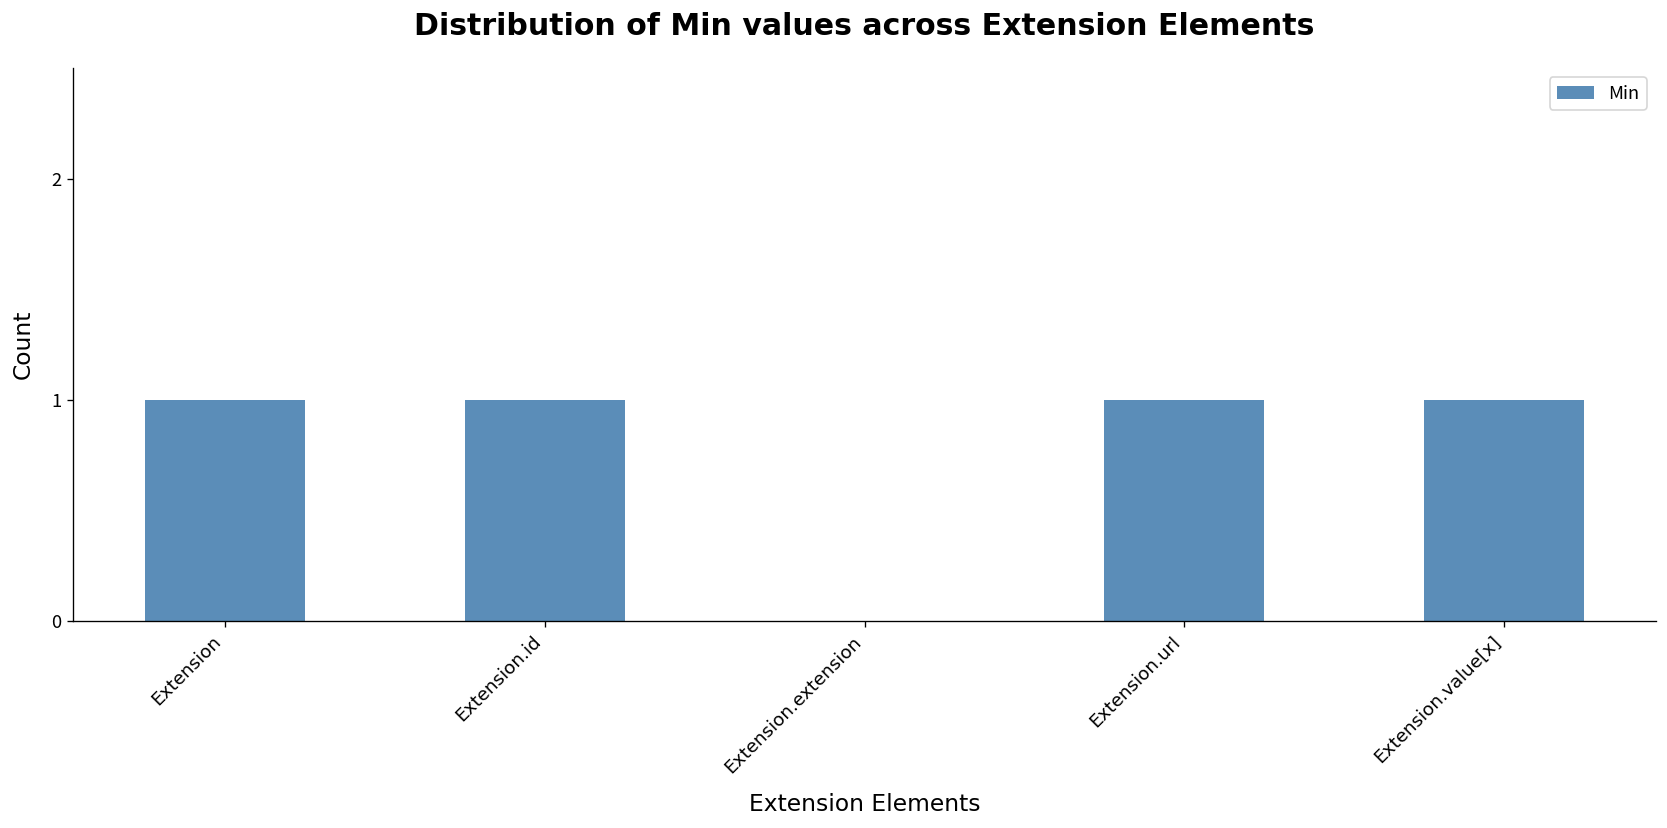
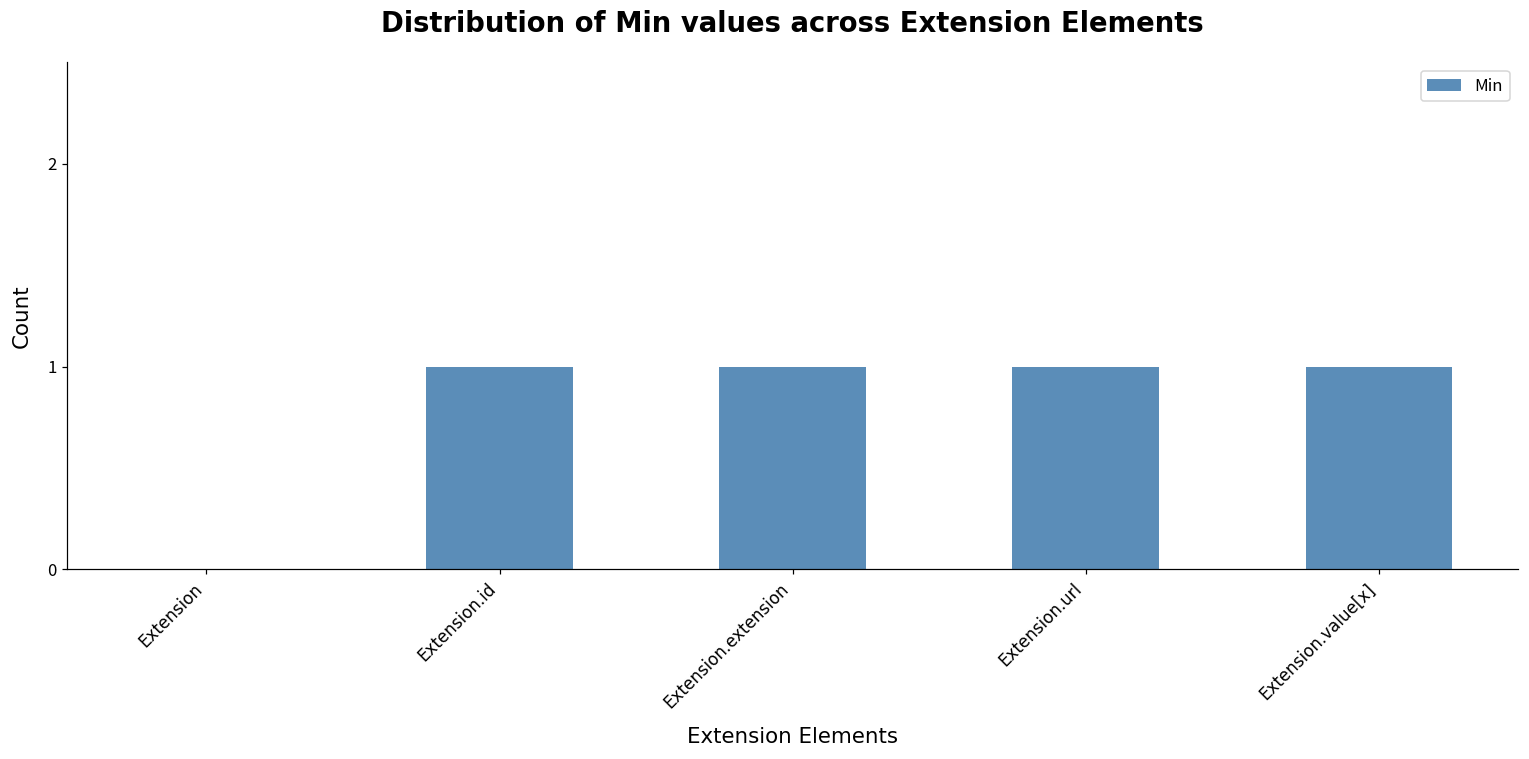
  {
-   "Extension": 1,
+   "Extension": 0,
    "Extension.id": 1,
-   "Extension.extension": 0,
+   "Extension.extension": 1,
    "Extension.url": 1,
    "Extension.value[x]": 1
  }
